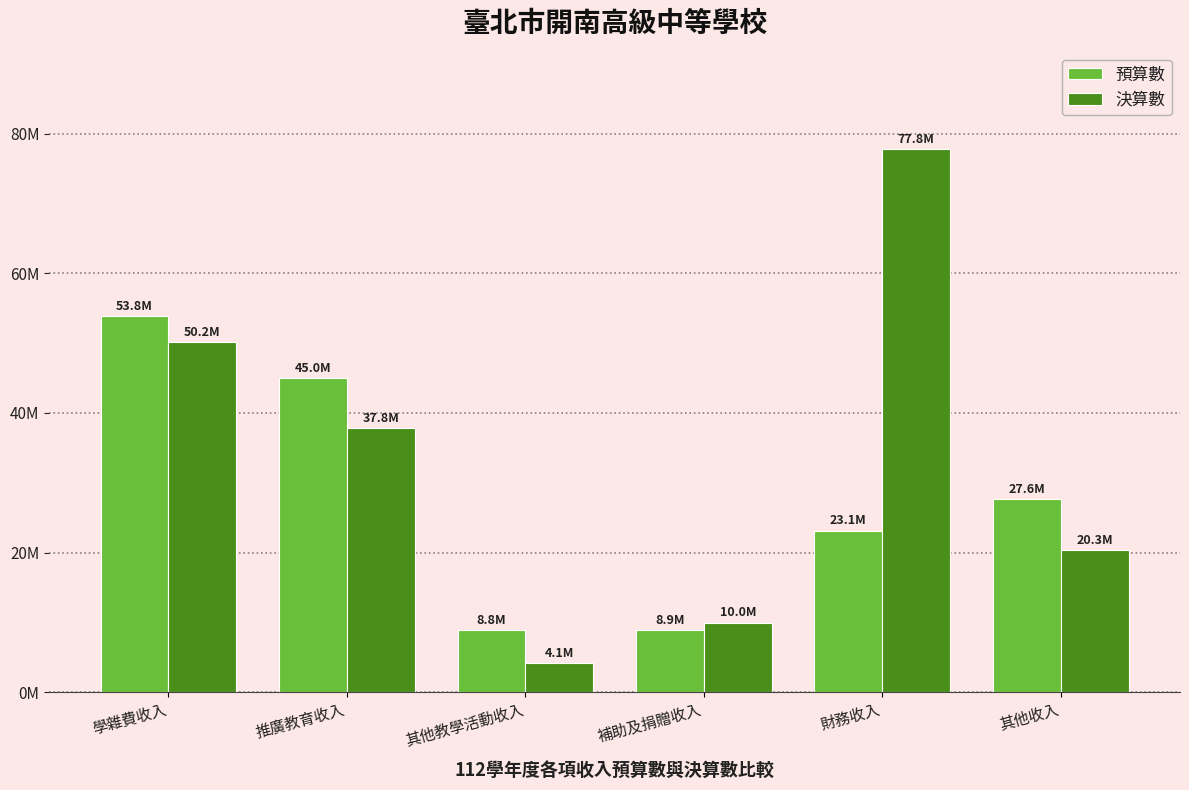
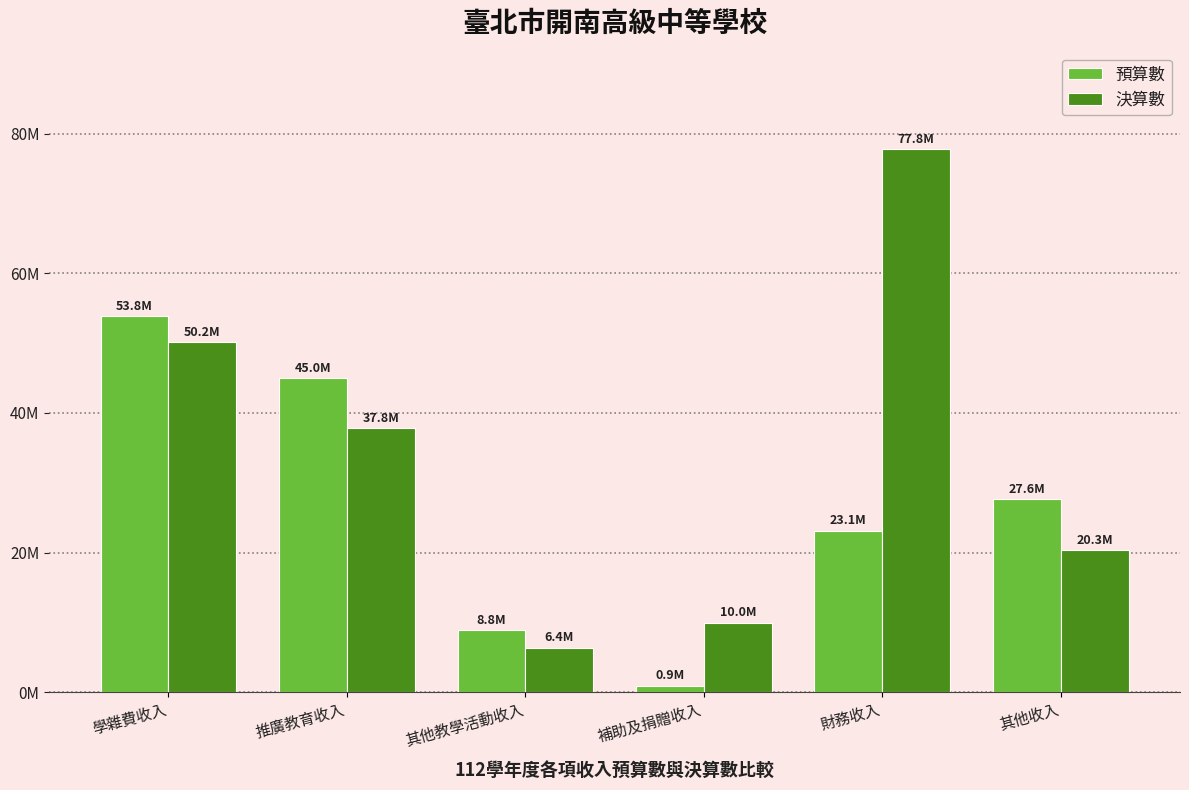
  {
    "預算數": {
      "學雜費收入": "53.8M",
      "推廣教育收入": "45.0M",
      "其他教學活動收入": "8.8M",
-     "補助及捐贈收入": "8.9M",
+     "補助及捐贈收入": "0.9M",
      "財務收入": "23.1M",
      "其他收入": "27.6M"
    },
    "決算數": {
      "學雜費收入": "50.2M",
      "推廣教育收入": "37.8M",
-     "其他教學活動收入": "4.1M",
+     "其他教學活動收入": "6.4M",
      "補助及捐贈收入": "10.0M",
      "財務收入": "77.8M",
      "其他收入": "20.3M"
    }
  }
